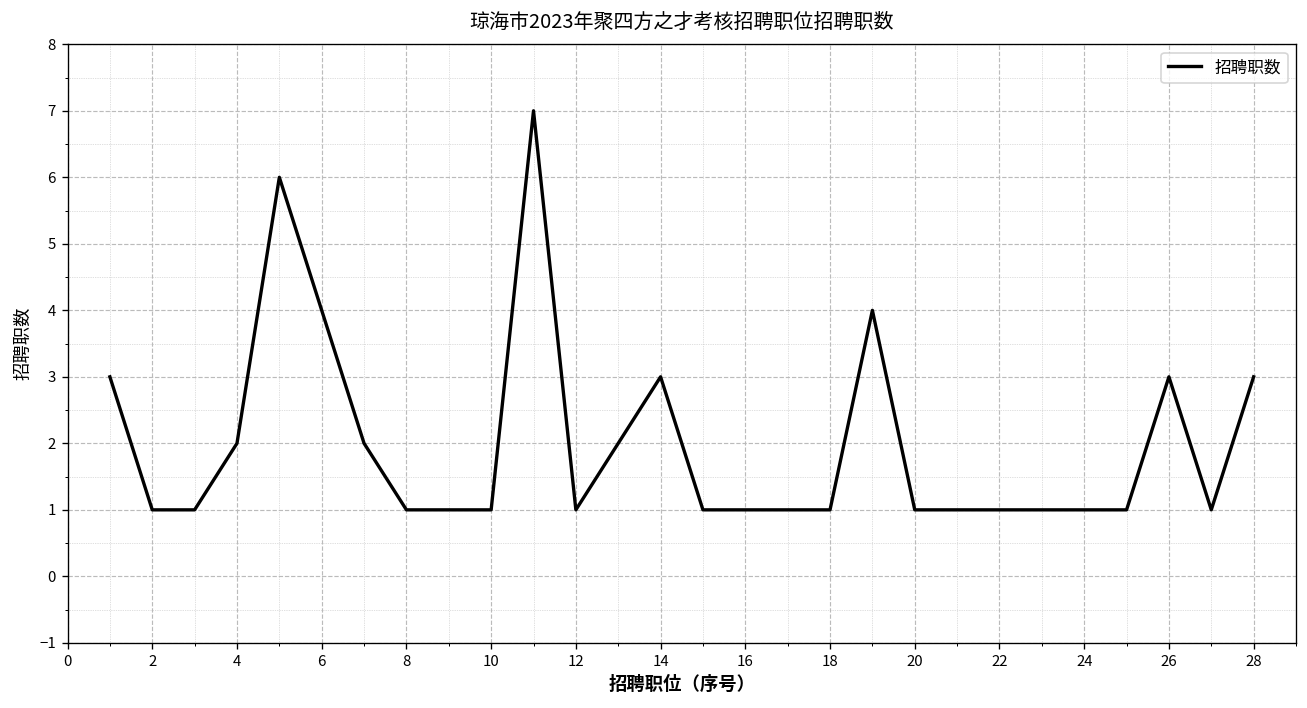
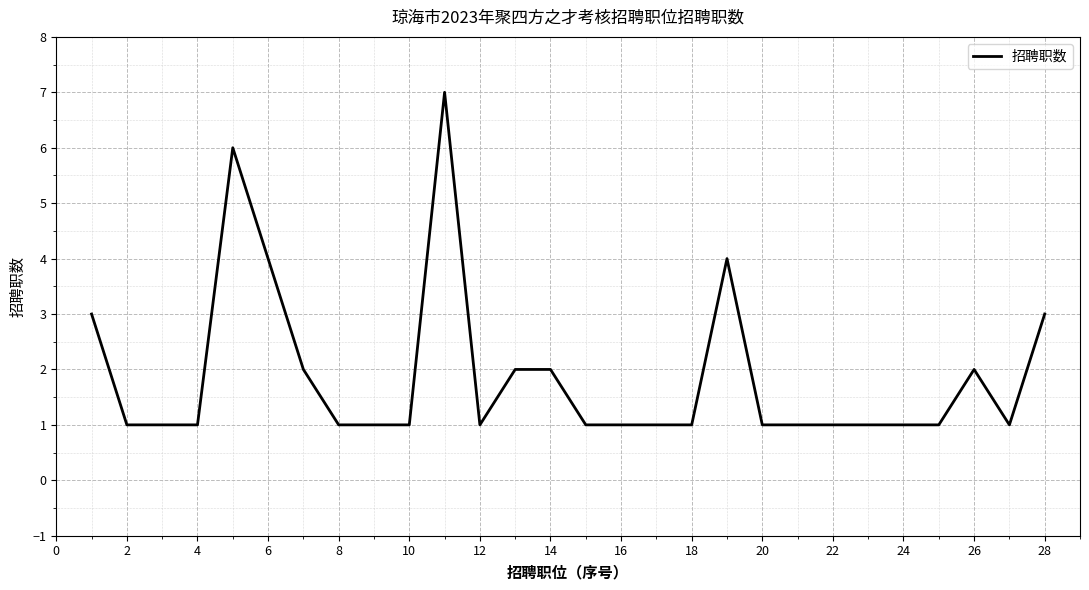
  {
    "2": 1,
-   "4": 2,
+   "4": 1,
    "6": 4,
    "8": 1,
    "10": 1,
    "12": 1,
-   "14": 3,
+   "14": 2,
    "16": 1,
    "18": 1,
    "20": 1,
    "22": 1,
    "24": 1,
-   "26": 3,
+   "26": 2,
    "28": 3
  }
